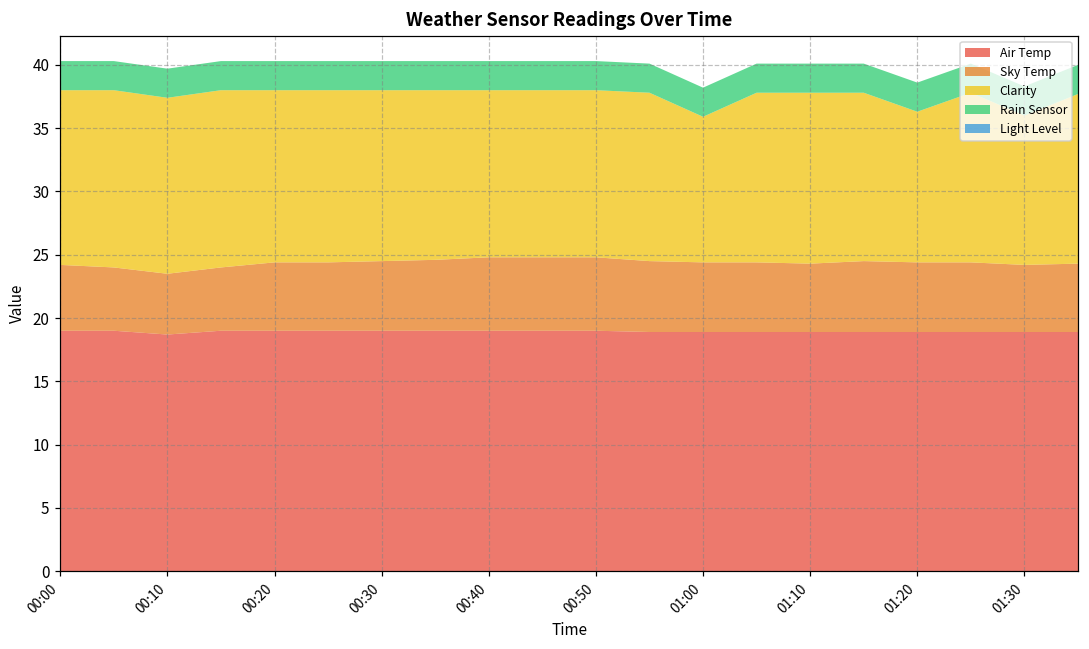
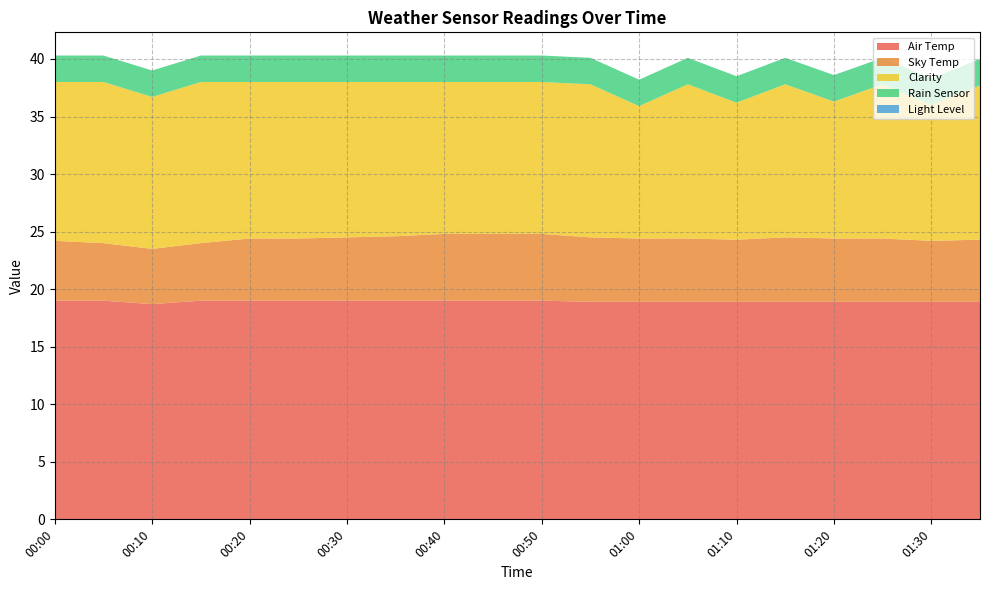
  {
    "Clarity": {
      "00:00": 13.8,
-     "00:10": 13.9,
+     "00:10": 13.2,
      "00:20": 13.6,
      "00:30": 13.5,
      "00:40": 13.2,
      "00:50": 13.2,
      "01:00": 11.5,
-     "01:10": 13.5,
+     "01:10": 11.9,
      "01:20": 11.9
    }
  }
